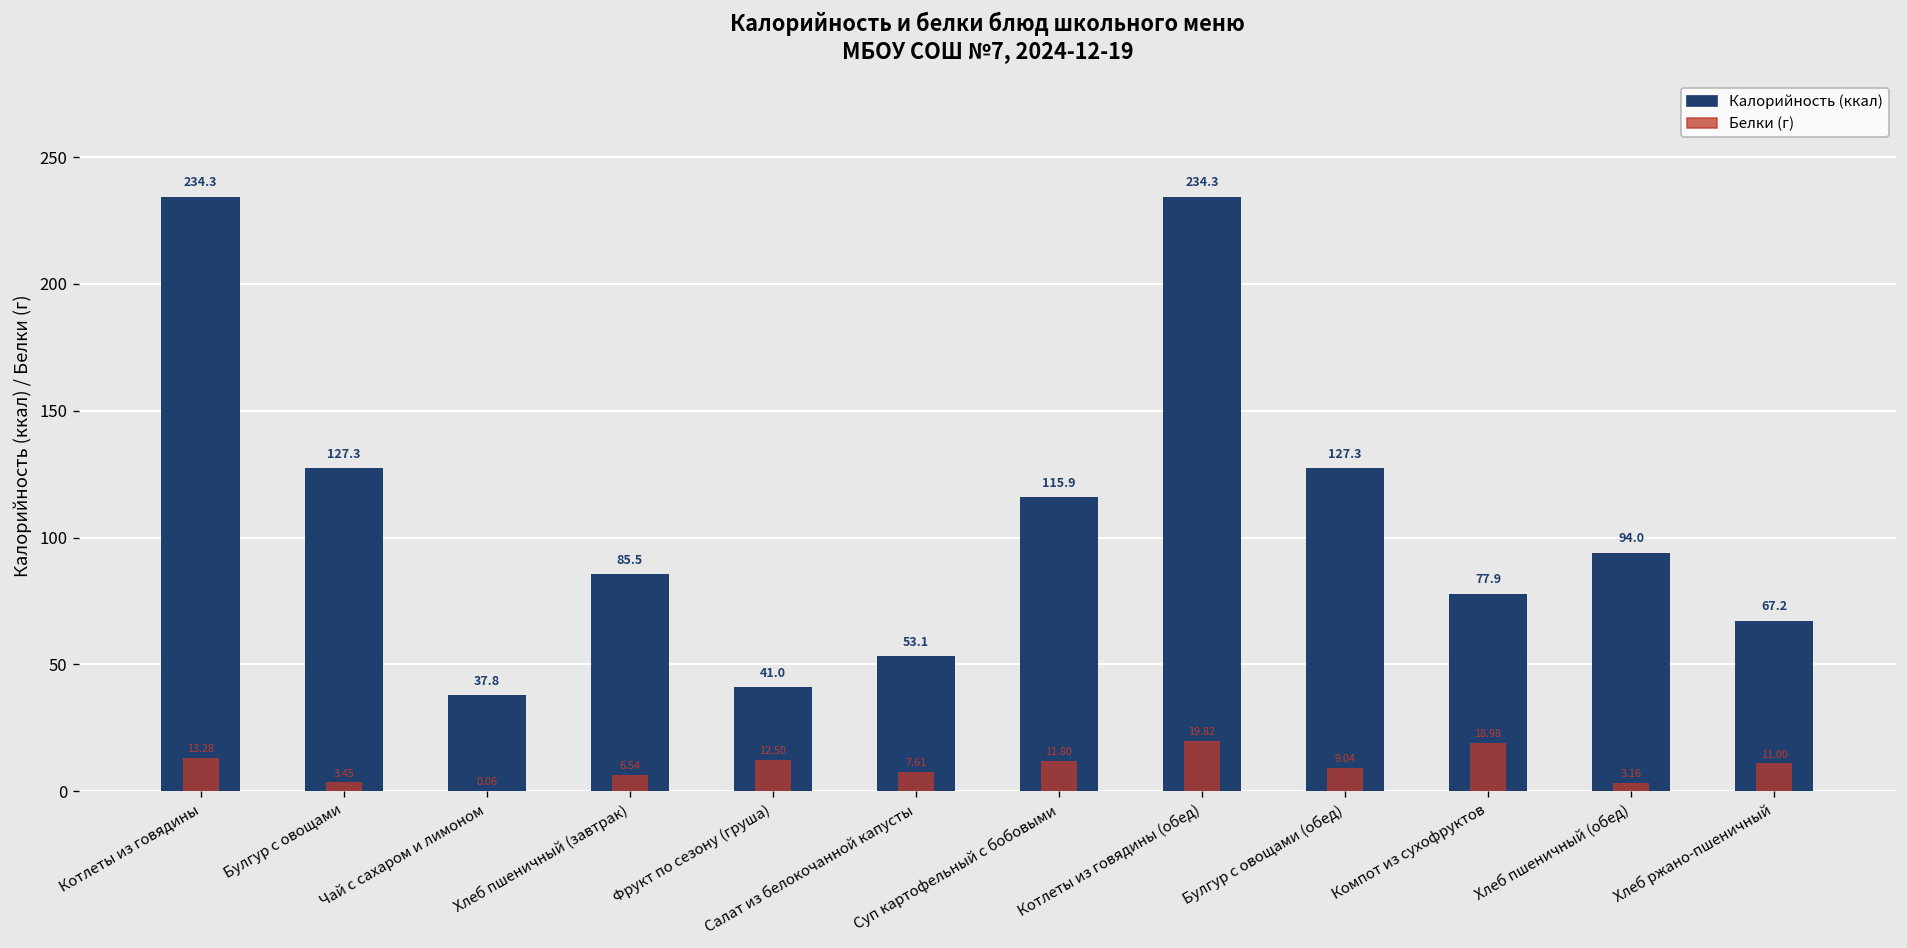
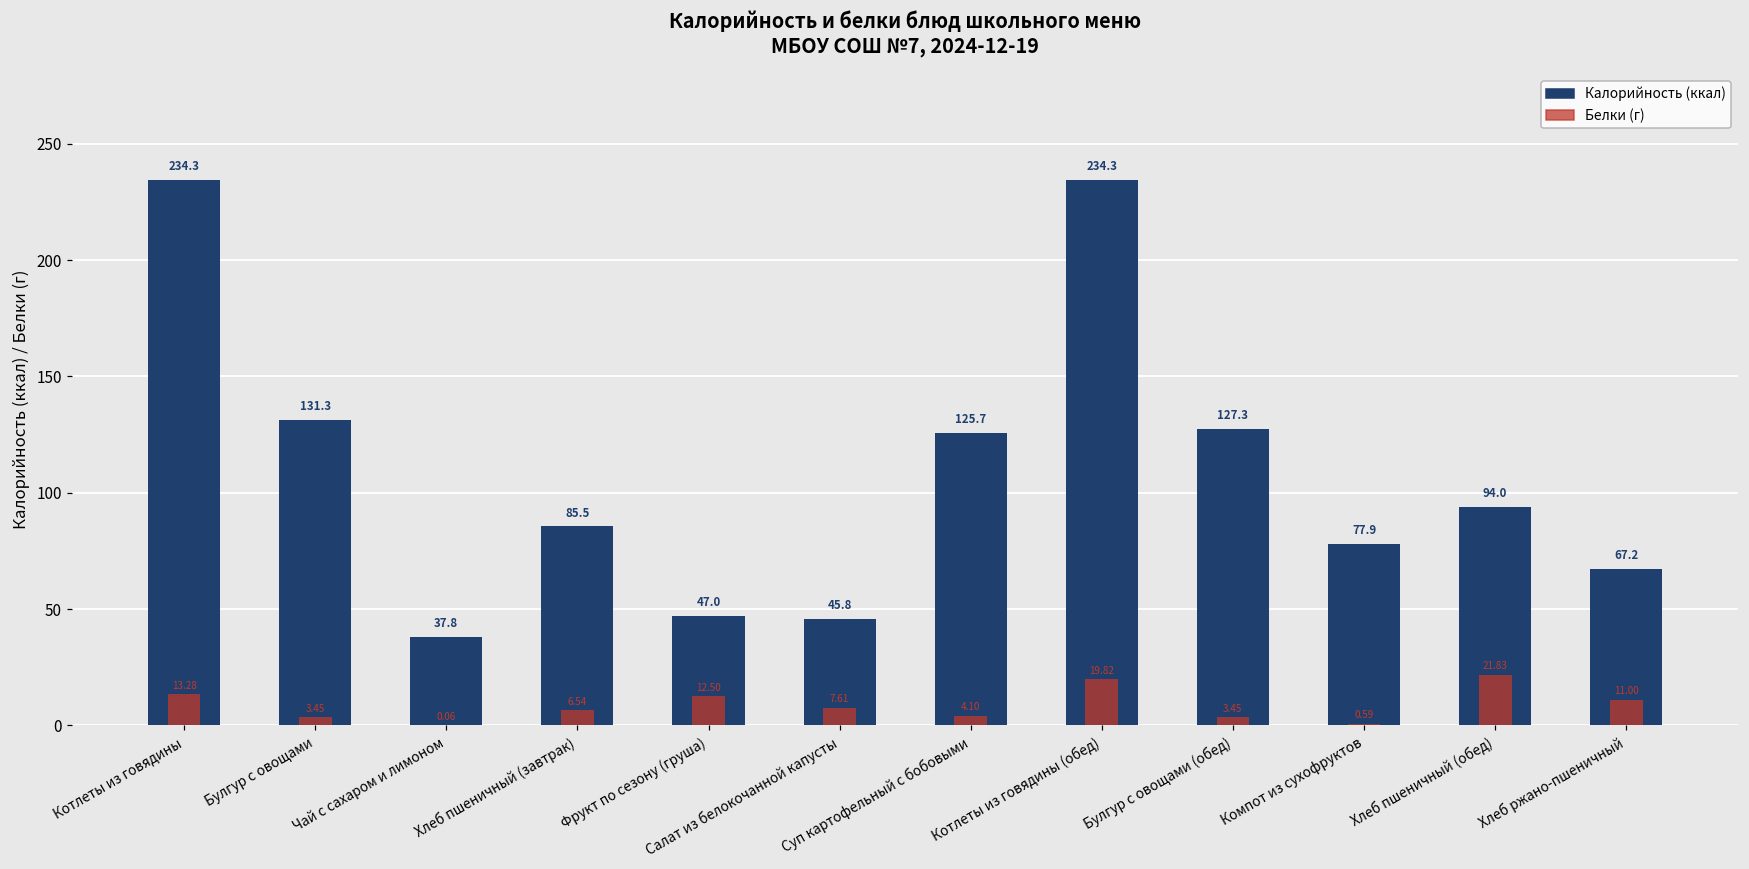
  {
    "Калорийность (ккал)": {
      "Котлеты из говядины": 234.3,
-     "Булгур с овощами": 127.3,
+     "Булгур с овощами": 131.3,
      "Чай с сахаром и лимоном": 37.8,
      "Хлеб пшеничный (завтрак)": 85.5,
-     "Фрукт по сезону (груша)": 41.0,
-     "Салат из белокочанной капусты": 53.1,
-     "Суп картофельный с бобовыми": 115.9,
+     "Фрукт по сезону (груша)": 47.0,
+     "Салат из белокочанной капусты": 45.8,
+     "Суп картофельный с бобовыми": 125.7,
      "Котлеты из говядины (обед)": 234.3,
      "Булгур с овощами (обед)": 127.3,
      "Компот из сухофруктов": 77.9,
      "Хлеб пшеничный (обед)": 94.0,
      "Хлеб ржано-пшеничный": 67.2
    },
    "Белки (г)": {
      "Чай с сахаром и лимоном": 0.06,
-     "Суп картофельный с бобовыми": 11.80,
-     "Булгур с овощами (обед)": 9.04,
-     "Компот из сухофруктов": 18.98,
-     "Хлеб пшеничный (обед)": 3.16
+     "Суп картофельный с бобовыми": 4.10,
+     "Булгур с овощами (обед)": 3.45,
+     "Компот из сухофруктов": 0.59,
+     "Хлеб пшеничный (обед)": 21.83
    }
  }
